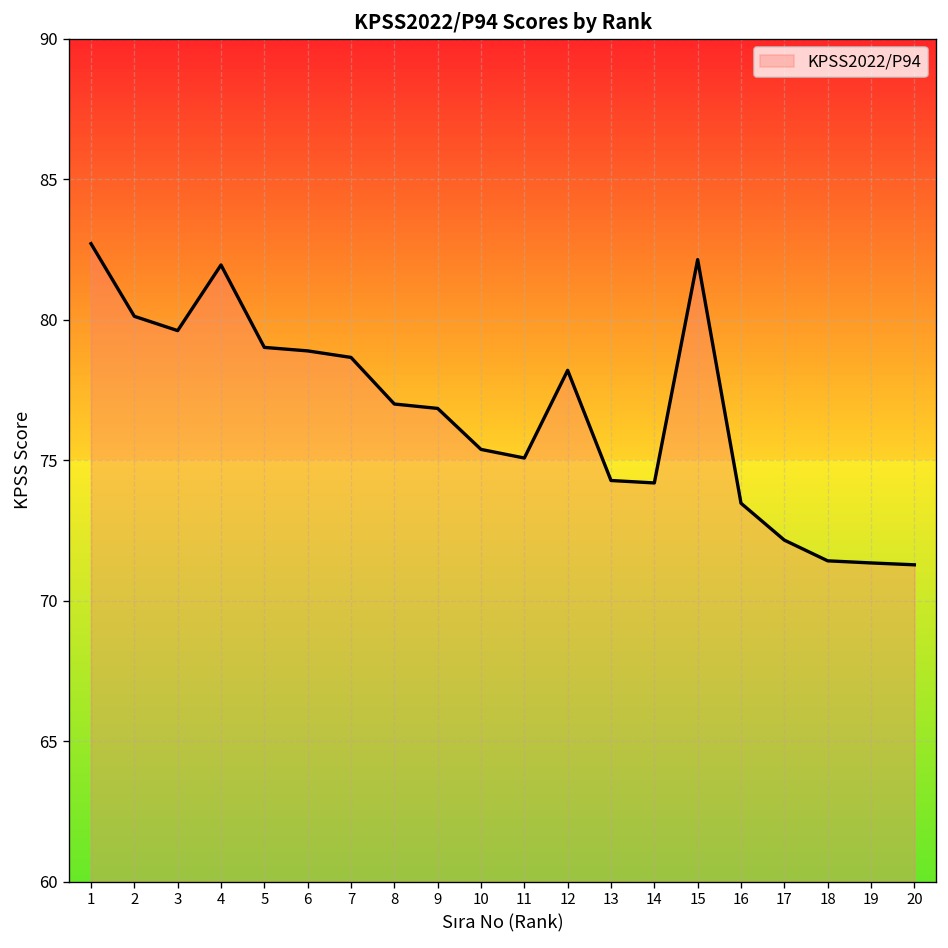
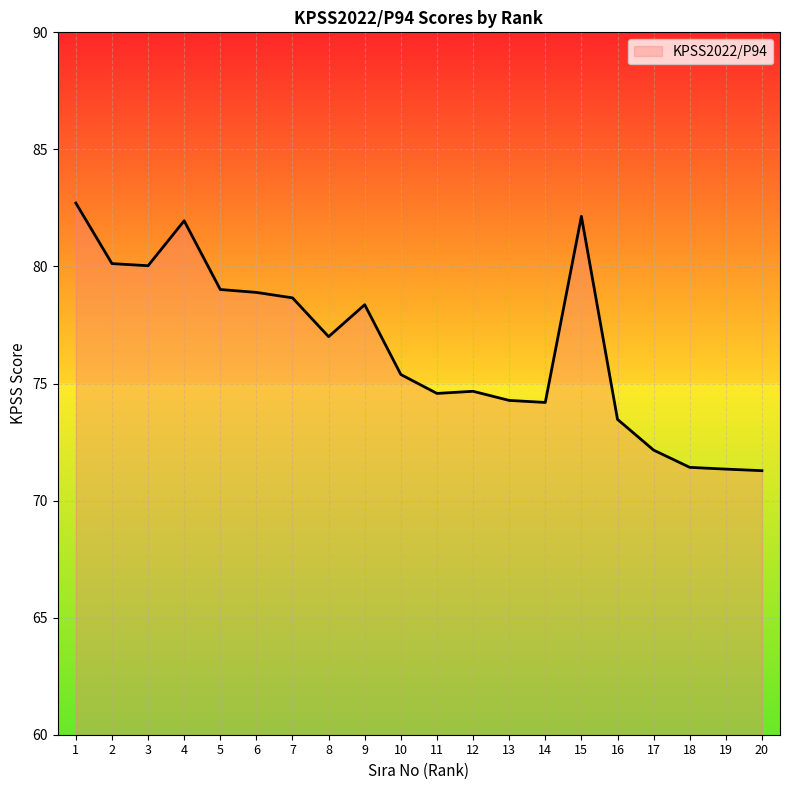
  {
    "1": 82.7,
    "2": 80.1,
-   "3": 79.6,
+   "3": 80.0,
    "4": 82.0,
    "5": 79.0,
    "6": 78.9,
    "7": 78.7,
    "8": 77.0,
-   "9": 76.8,
+   "9": 78.4,
    "10": 75.4,
-   "11": 75.1,
-   "12": 78.2,
+   "11": 74.6,
+   "12": 74.7,
    "13": 74.3,
    "14": 74.2,
    "15": 82.1,
    "16": 73.5,
    "17": 72.2,
    "18": 71.4,
    "19": 71.3,
    "20": 71.3
  }
